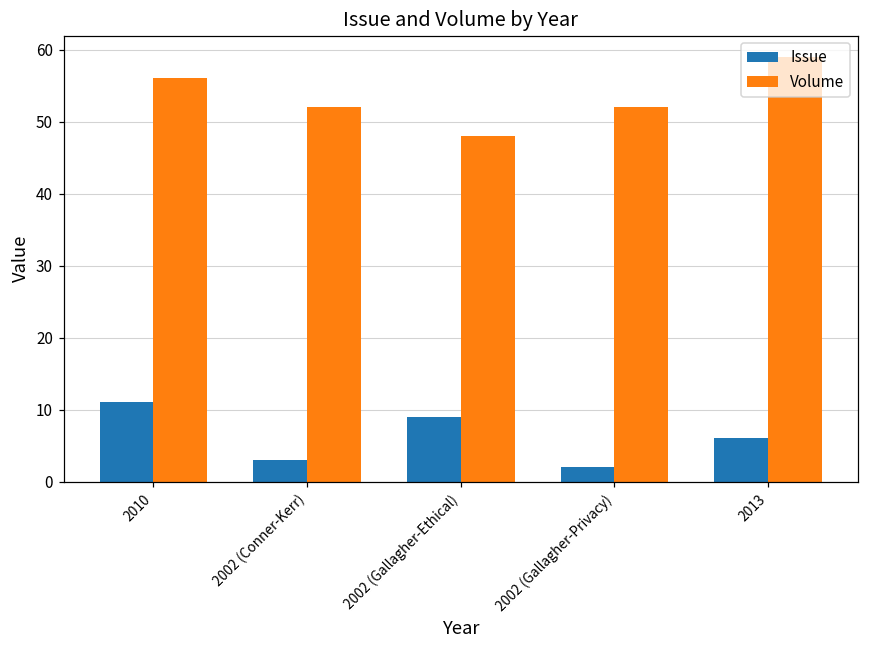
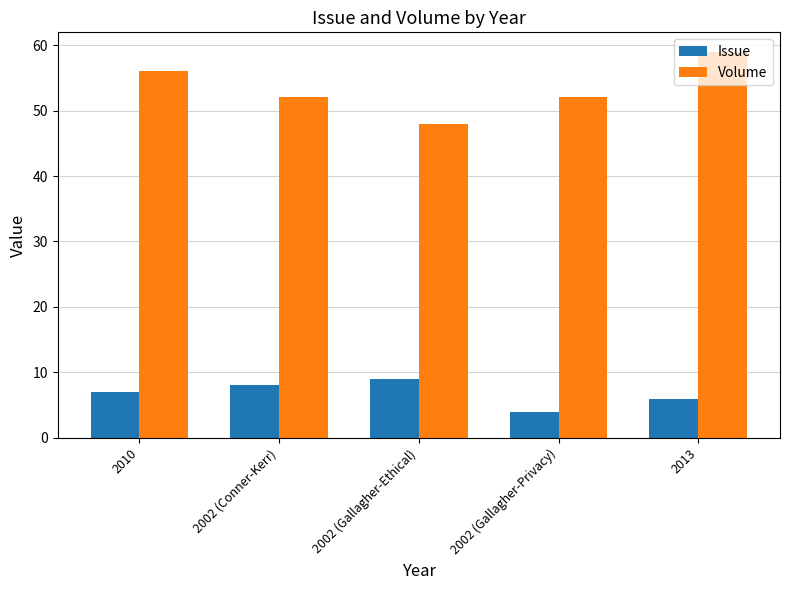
  {
    "Issue": {
-     "2010": 11,
-     "2002 (Conner-Kerr)": 3,
+     "2010": 7,
+     "2002 (Conner-Kerr)": 8,
      "2002 (Gallagher-Ethical)": 9,
-     "2002 (Gallagher-Privacy)": 2,
+     "2002 (Gallagher-Privacy)": 4,
      "2013": 6
    },
    "Volume": {
      "2010": 56,
      "2002 (Conner-Kerr)": 52,
      "2002 (Gallagher-Ethical)": 48,
      "2002 (Gallagher-Privacy)": 52
    }
  }
